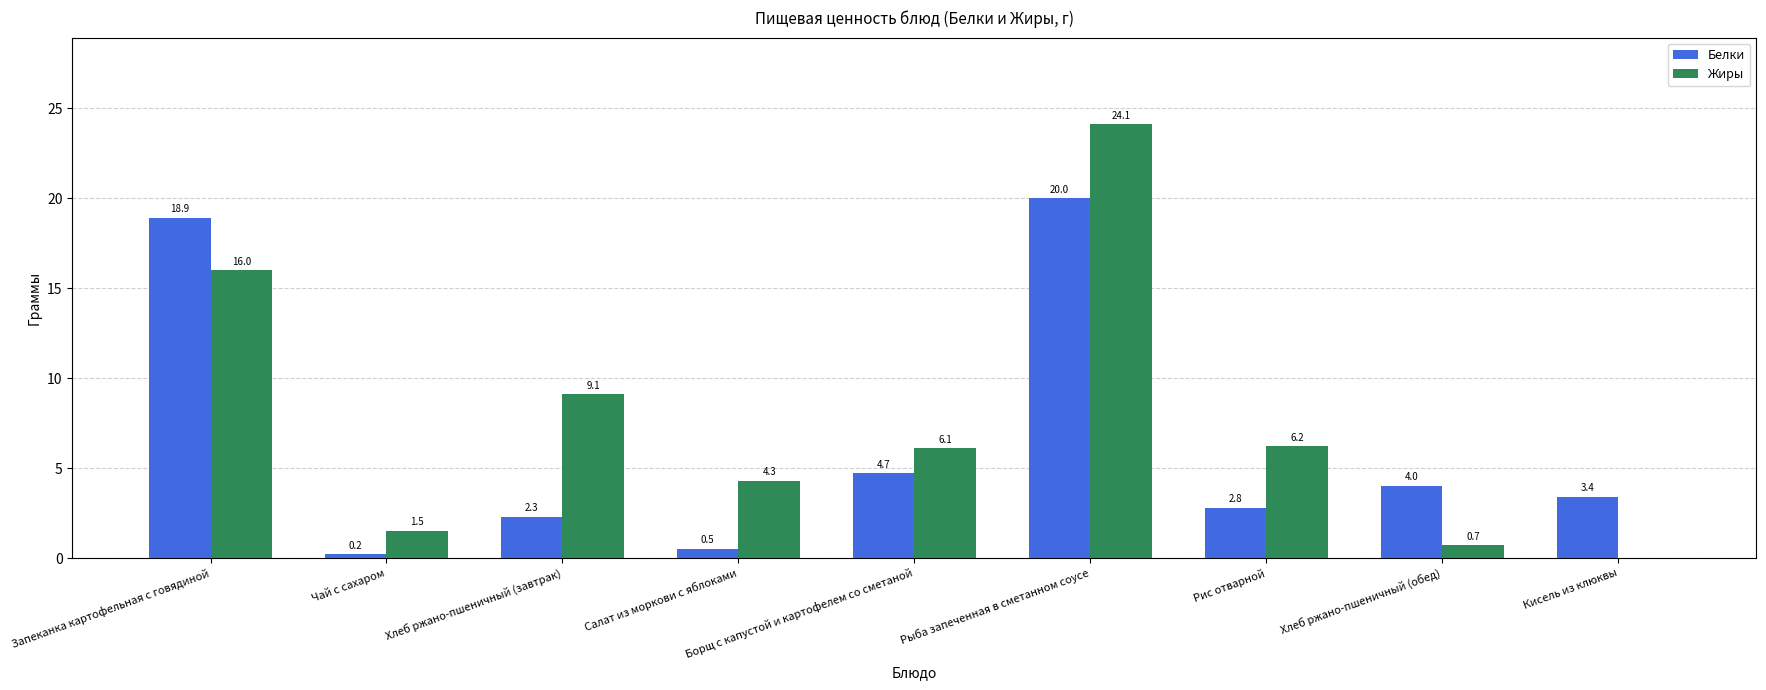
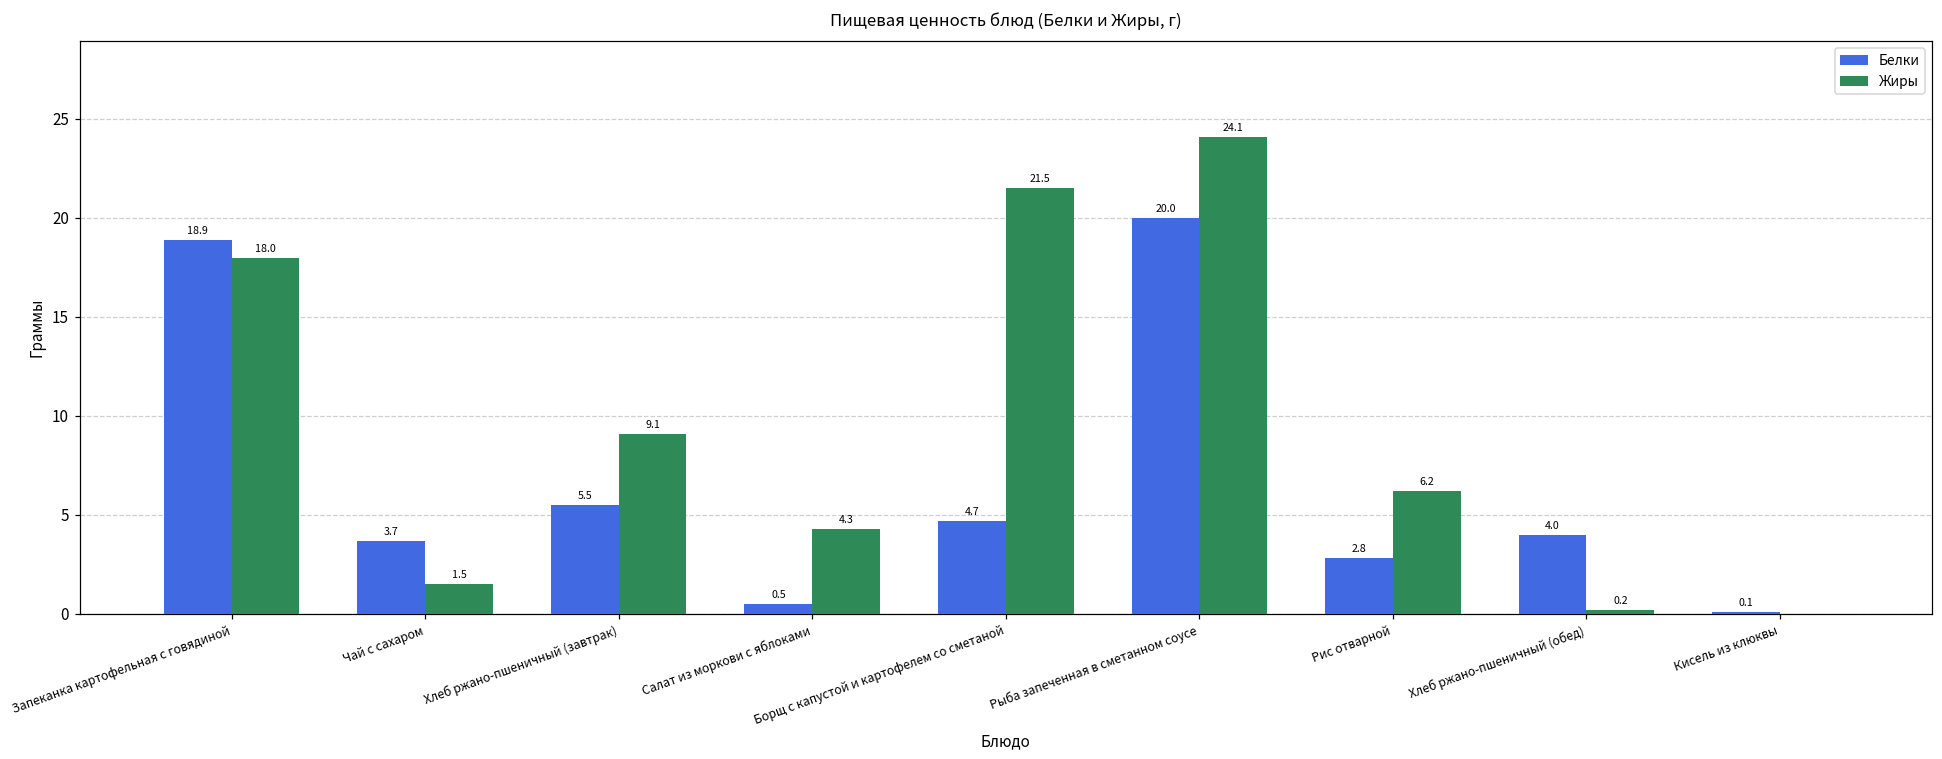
  {
    "Белки": {
      "Запеканка картофельная с говядиной": 18.9,
-     "Чай с сахаром": 0.2,
-     "Хлеб ржано-пшеничный (завтрак)": 2.3,
+     "Чай с сахаром": 3.7,
+     "Хлеб ржано-пшеничный (завтрак)": 5.5,
      "Салат из моркови с яблоками": 0.5,
      "Борщ с капустой и картофелем со сметаной": 4.7,
      "Рыба запеченная в сметанном соусе": 20.0,
      "Рис отварной": 2.8,
      "Хлеб ржано-пшеничный (обед)": 4.0,
-     "Кисель из клюквы": 3.4
+     "Кисель из клюквы": 0.1
    },
    "Жиры": {
-     "Запеканка картофельная с говядиной": 16.0,
+     "Запеканка картофельная с говядиной": 18.0,
      "Чай с сахаром": 1.5,
      "Хлеб ржано-пшеничный (завтрак)": 9.1,
      "Салат из моркови с яблоками": 4.3,
-     "Борщ с капустой и картофелем со сметаной": 6.1,
+     "Борщ с капустой и картофелем со сметаной": 21.5,
      "Рыба запеченная в сметанном соусе": 24.1,
      "Рис отварной": 6.2,
-     "Хлеб ржано-пшеничный (обед)": 0.7
+     "Хлеб ржано-пшеничный (обед)": 0.2
    }
  }
